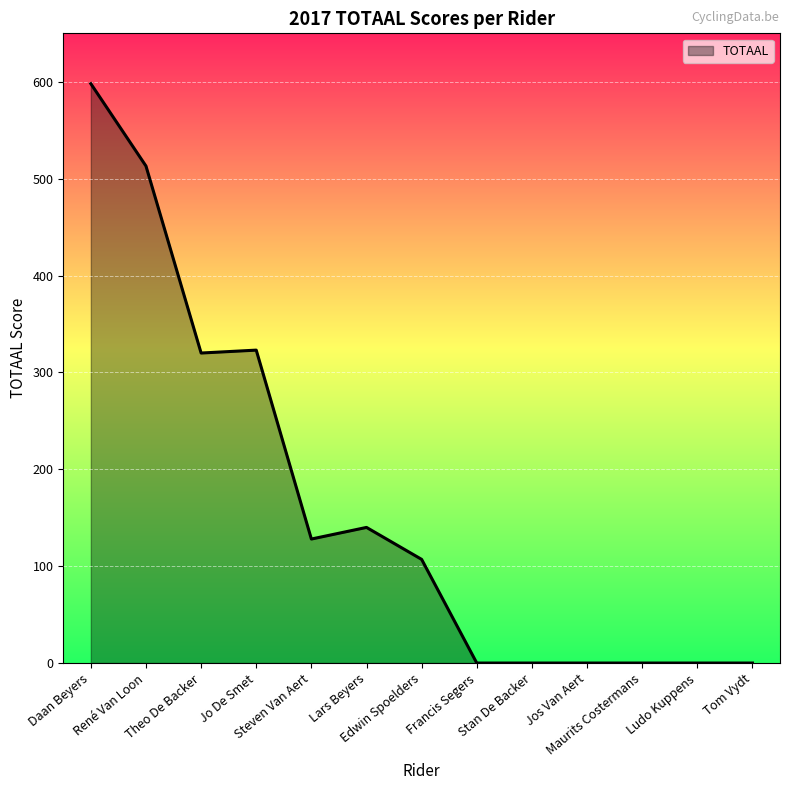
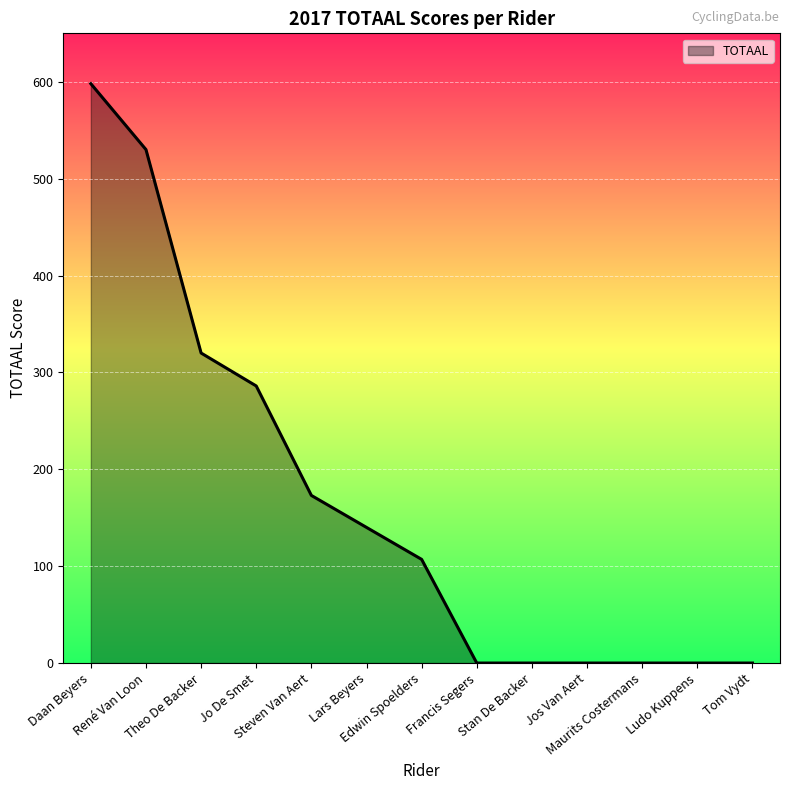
  {
    "Daan Beyers": 600,
-   "René Van Loon": 510,
+   "René Van Loon": 530,
    "Theo De Backer": 320,
-   "Jo De Smet": 320,
-   "Steven Van Aert": 130,
+   "Jo De Smet": 290,
+   "Steven Van Aert": 170,
    "Lars Beyers": 140,
    "Edwin Spoelders": 110,
    "Francis Segers": 0,
    "Stan De Backer": 0,
    "Jos Van Aert": 0,
    "Maurits Costermans": 0,
    "Ludo Kuppens": 0,
    "Tom Vydt": 0
  }
